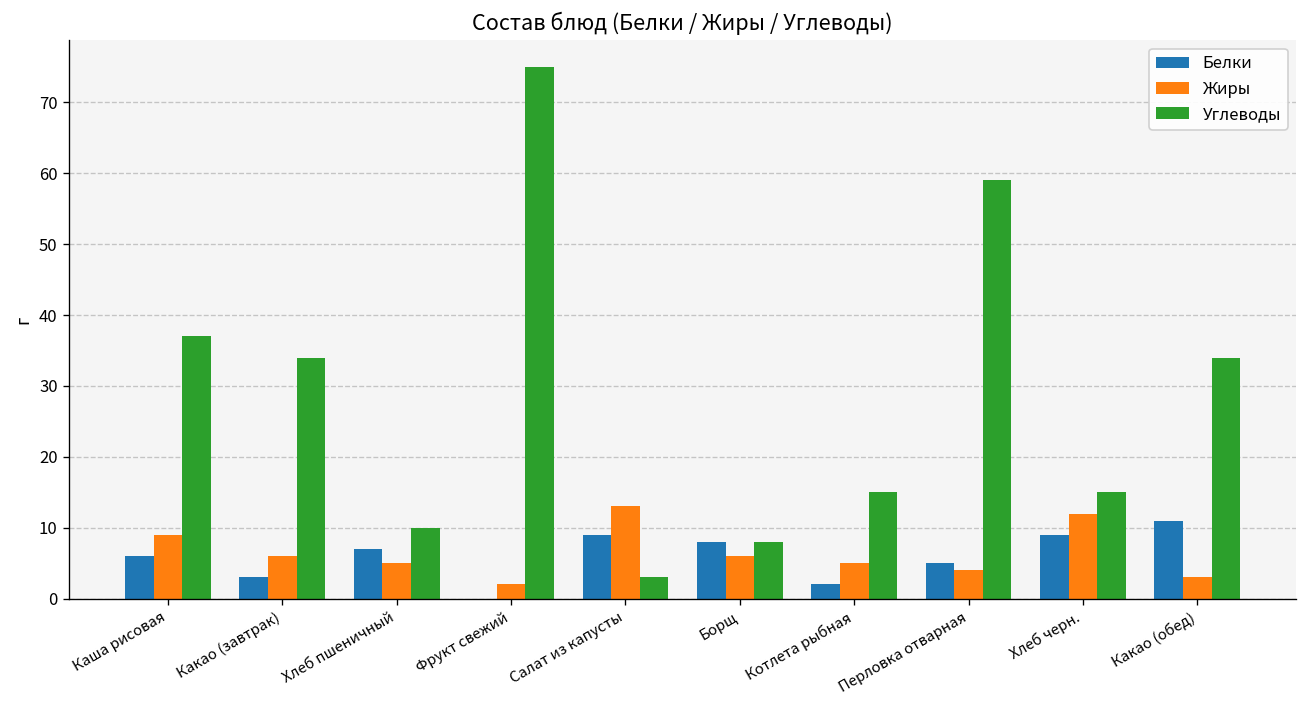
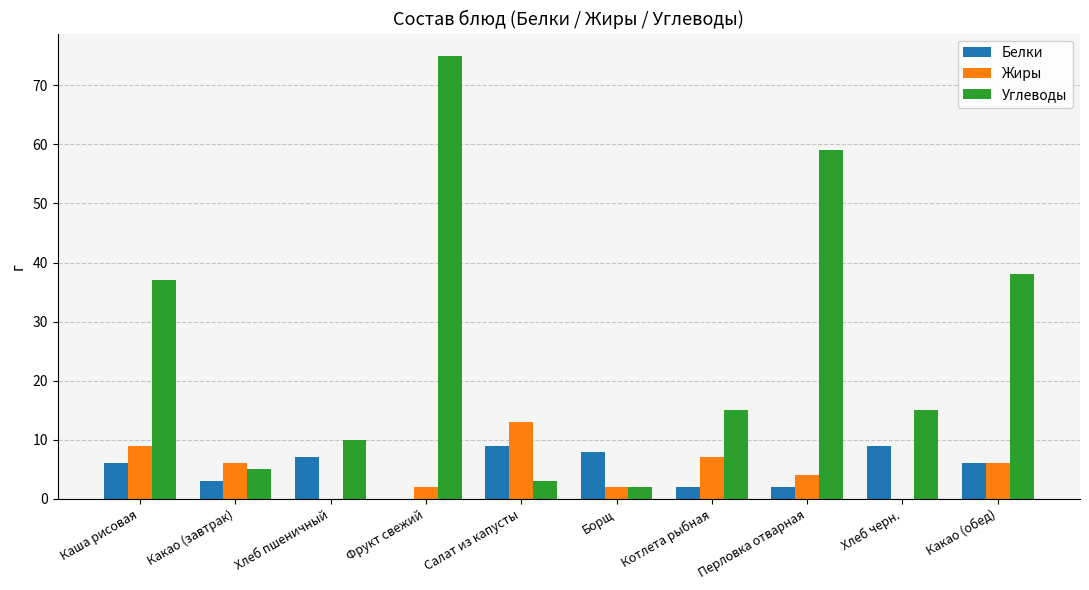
  {
    "Белки": {
      "Каша рисовая": 6,
      "Какао (завтрак)": 3,
      "Хлеб пшеничный": 7,
      "Фрукт свежий": 0,
      "Салат из капусты": 9,
      "Борщ": 8,
      "Котлета рыбная": 2,
-     "Перловка отварная": 5,
+     "Перловка отварная": 2,
      "Хлеб черн.": 9,
-     "Какао (обед)": 11
+     "Какао (обед)": 6
    },
    "Жиры": {
      "Каша рисовая": 9,
      "Какао (завтрак)": 6,
-     "Хлеб пшеничный": 5,
+     "Хлеб пшеничный": 0,
      "Фрукт свежий": 2,
      "Салат из капусты": 13,
-     "Борщ": 6,
-     "Котлета рыбная": 5,
+     "Борщ": 2,
+     "Котлета рыбная": 7,
      "Перловка отварная": 4,
-     "Хлеб черн.": 12,
-     "Какао (обед)": 3
+     "Хлеб черн.": 0,
+     "Какао (обед)": 6
    },
    "Углеводы": {
      "Каша рисовая": 37,
-     "Какао (завтрак)": 34,
+     "Какао (завтрак)": 5,
      "Хлеб пшеничный": 10,
      "Фрукт свежий": 75,
      "Салат из капусты": 3,
-     "Борщ": 8,
+     "Борщ": 2,
      "Котлета рыбная": 15,
      "Перловка отварная": 59,
      "Хлеб черн.": 15,
-     "Какао (обед)": 34
+     "Какао (обед)": 38
    }
  }
